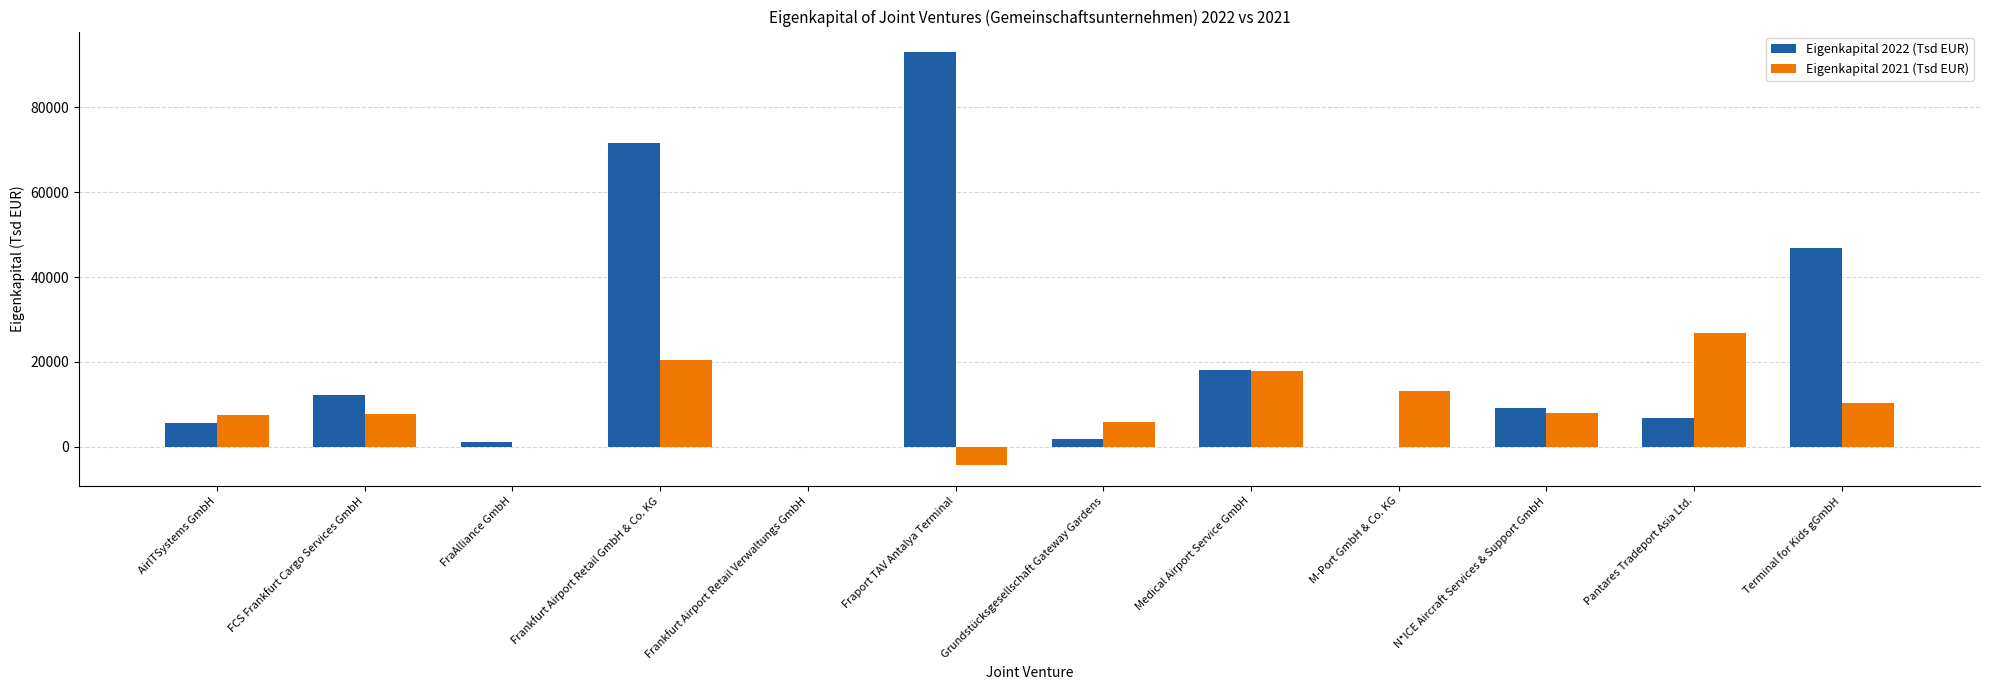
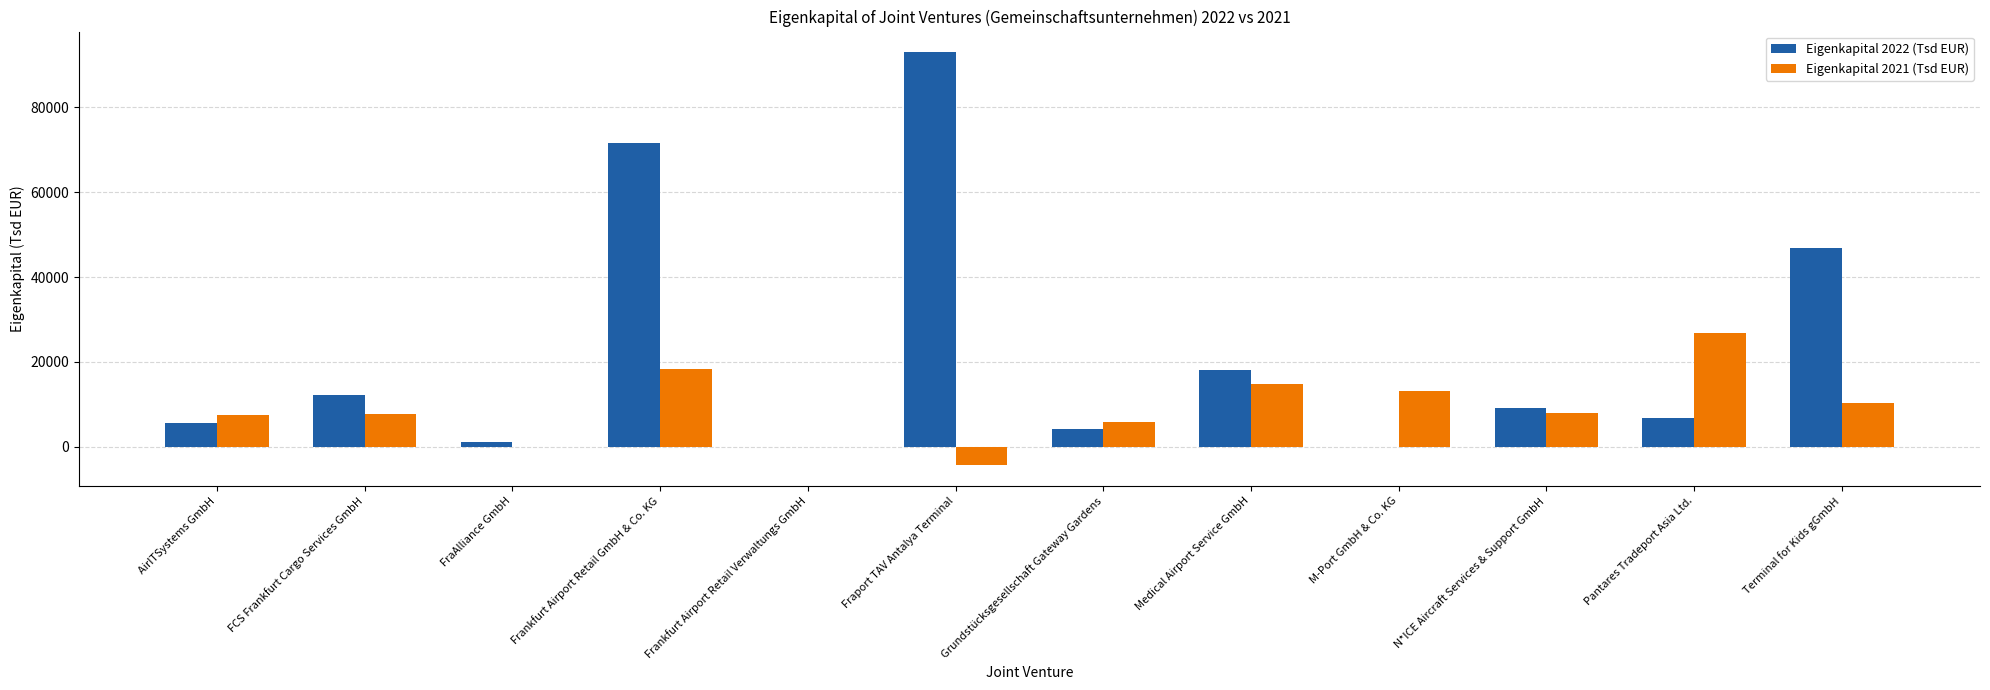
  {
    "Eigenkapital 2022 (Tsd EUR)": {
      "AirITSystems GmbH": 6000,
      "FCS Frankfurt Cargo Services GmbH": 12000,
      "FraAlliance GmbH": 1000,
      "Frankfurt Airport Retail GmbH & Co. KG": 72000,
      "Fraport TAV Antalya Terminal": 93000,
-     "Grundstücksgesellschaft Gateway Gardens": 2000,
+     "Grundstücksgesellschaft Gateway Gardens": 4000,
      "Medical Airport Service GmbH": 18000,
      "N*ICE Aircraft Services & Support GmbH": 9000,
      "Pantares Tradeport Asia Ltd.": 7000,
      "Terminal for Kids gGmbH": 47000
    },
    "Eigenkapital 2021 (Tsd EUR)": {
      "AirITSystems GmbH": 8000,
      "FCS Frankfurt Cargo Services GmbH": 8000,
      "FraAlliance GmbH": 0,
-     "Frankfurt Airport Retail GmbH & Co. KG": 20000,
+     "Frankfurt Airport Retail GmbH & Co. KG": 18000,
      "Fraport TAV Antalya Terminal": -4000,
      "Grundstücksgesellschaft Gateway Gardens": 6000,
-     "Medical Airport Service GmbH": 18000,
+     "Medical Airport Service GmbH": 15000,
      "M-Port GmbH & Co. KG": 13000,
      "N*ICE Aircraft Services & Support GmbH": 8000,
      "Pantares Tradeport Asia Ltd.": 27000,
      "Terminal for Kids gGmbH": 10000
    }
  }
